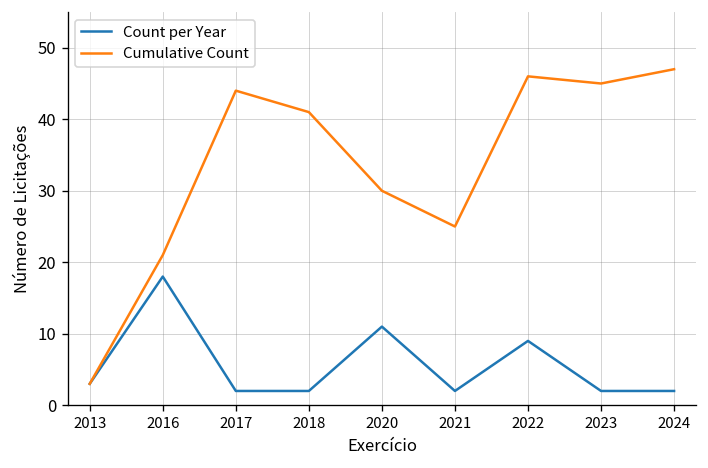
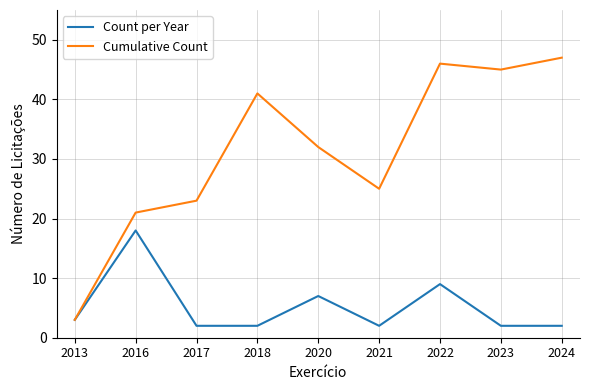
  {
    "Count per Year": {
      "2016": 18,
      "2017": 2,
      "2018": 2,
-     "2020": 11,
+     "2020": 7,
      "2021": 2,
      "2022": 9,
      "2023": 2,
      "2024": 2
    },
    "Cumulative Count": {
      "2016": 21,
-     "2017": 44,
+     "2017": 23,
      "2018": 41,
-     "2020": 30,
+     "2020": 32,
      "2021": 25,
      "2022": 46,
      "2023": 45,
      "2024": 47
    }
  }
